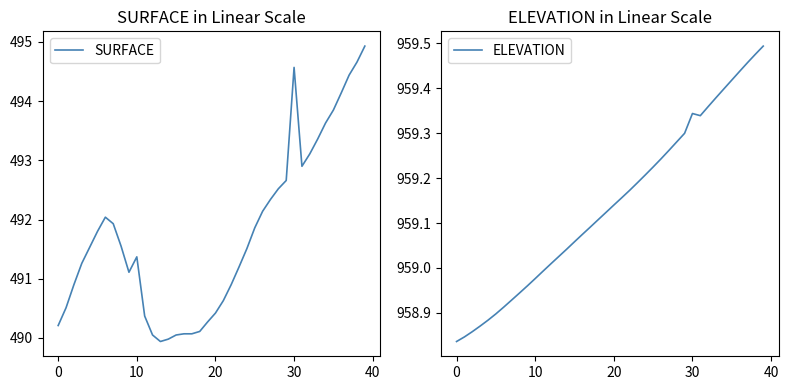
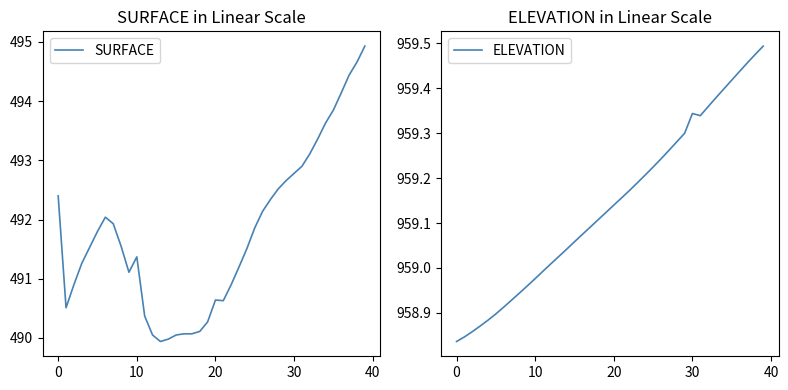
  {
    "SURFACE in Linear Scale": {
-     "0": 490.2,
+     "0": 492.4,
      "10": 491.4,
-     "20": 490.4,
-     "30": 494.6
+     "20": 490.6,
+     "30": 492.8
    },
    "ELEVATION in Linear Scale": {
      "0": 958.84,
      "10": 958.98,
      "20": 959.14,
      "30": 959.34
    }
  }
